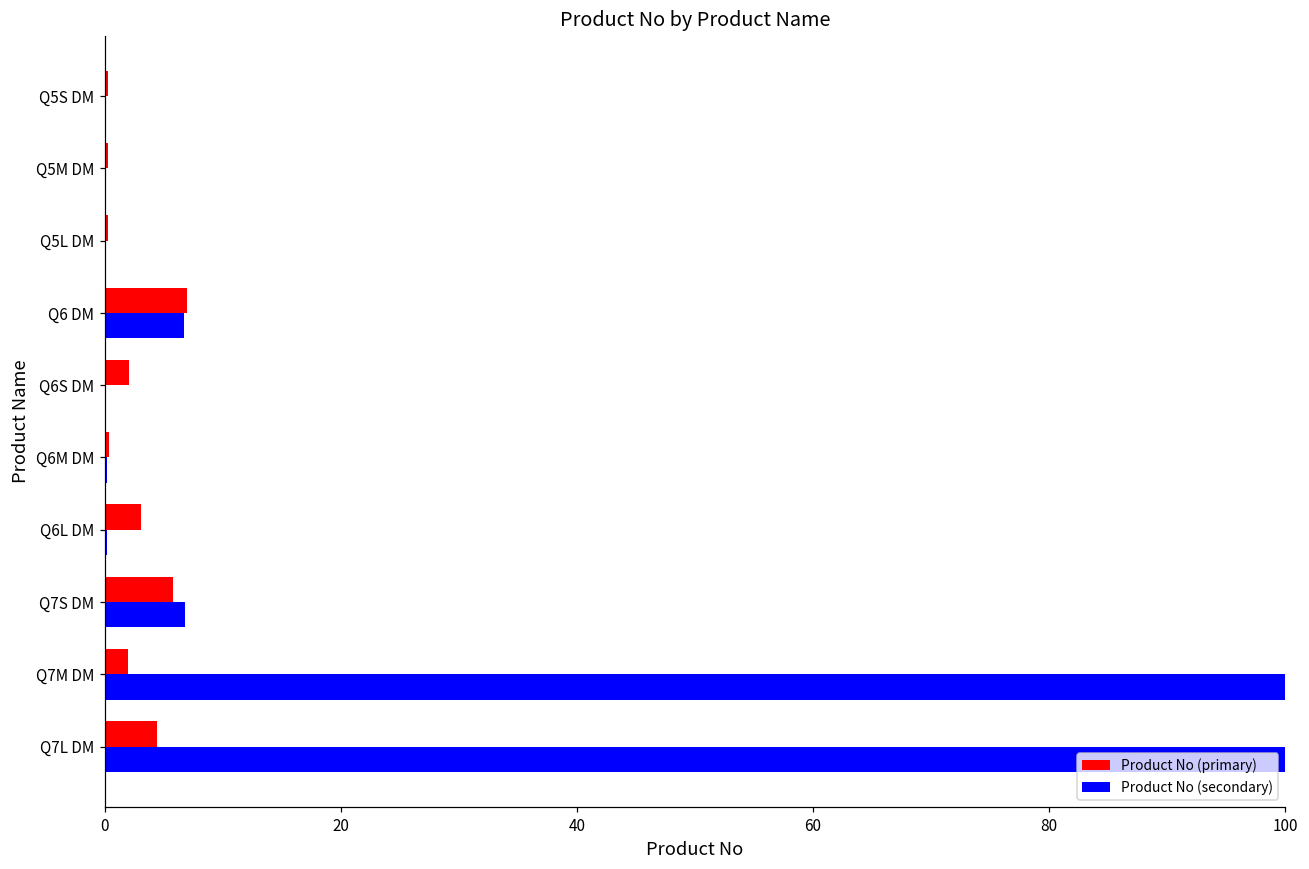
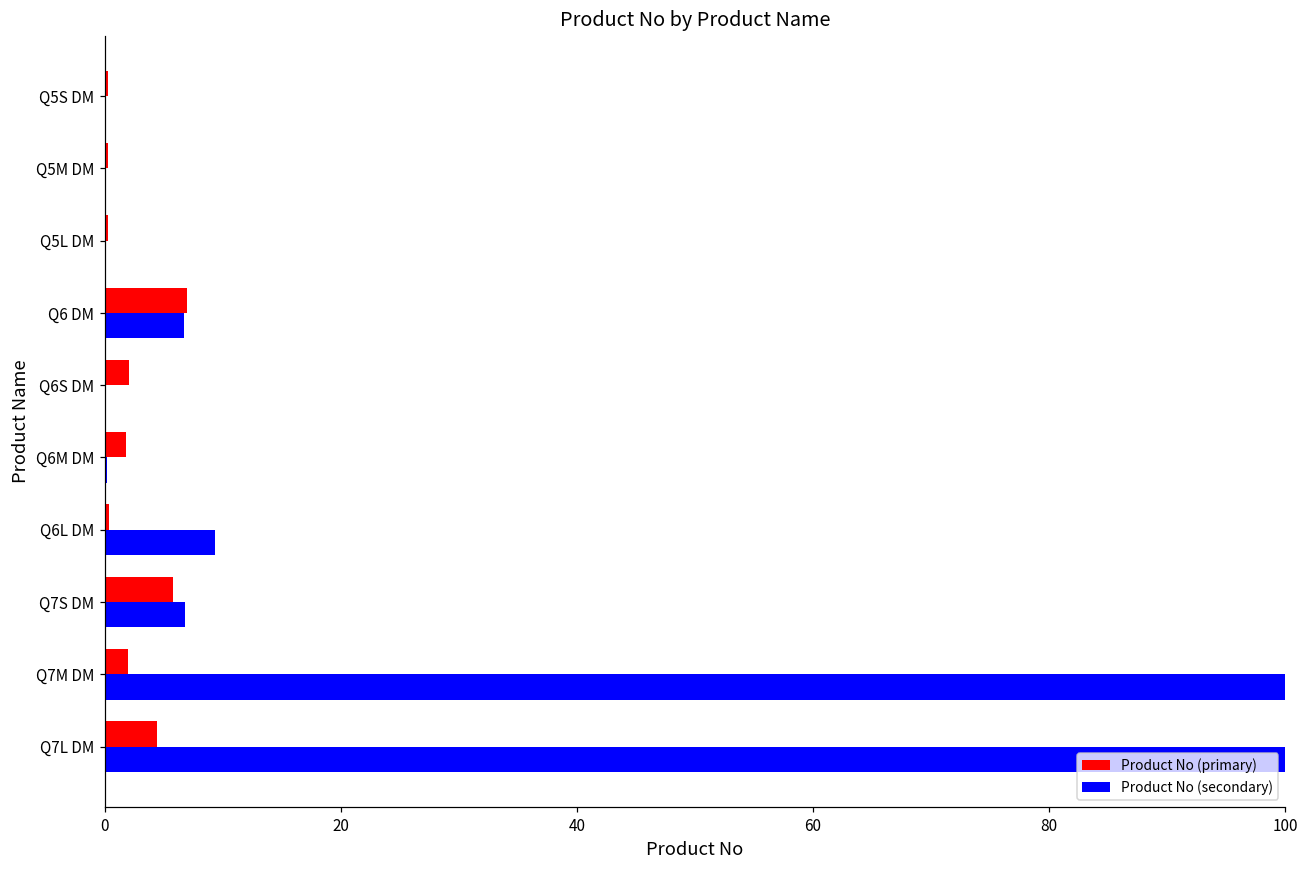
  {
    "Product No (primary)": {
      "Q5M DM": 0.2,
      "Q5L DM": 0.3,
      "Q6 DM": 6.9,
      "Q6S DM": 2.1,
-     "Q6M DM": 0.4,
-     "Q6L DM": 3.1,
+     "Q6M DM": 1.8,
+     "Q6L DM": 0.4,
      "Q7S DM": 5.7,
      "Q7M DM": 1.9,
      "Q7L DM": 4.4
    },
    "Product No (secondary)": {
      "Q5S DM": 0.0,
      "Q6 DM": 6.7,
-     "Q6L DM": 0.1,
+     "Q6L DM": 9.3,
      "Q7S DM": 6.8,
      "Q7M DM": 100.0,
      "Q7L DM": 100.0
    }
  }
